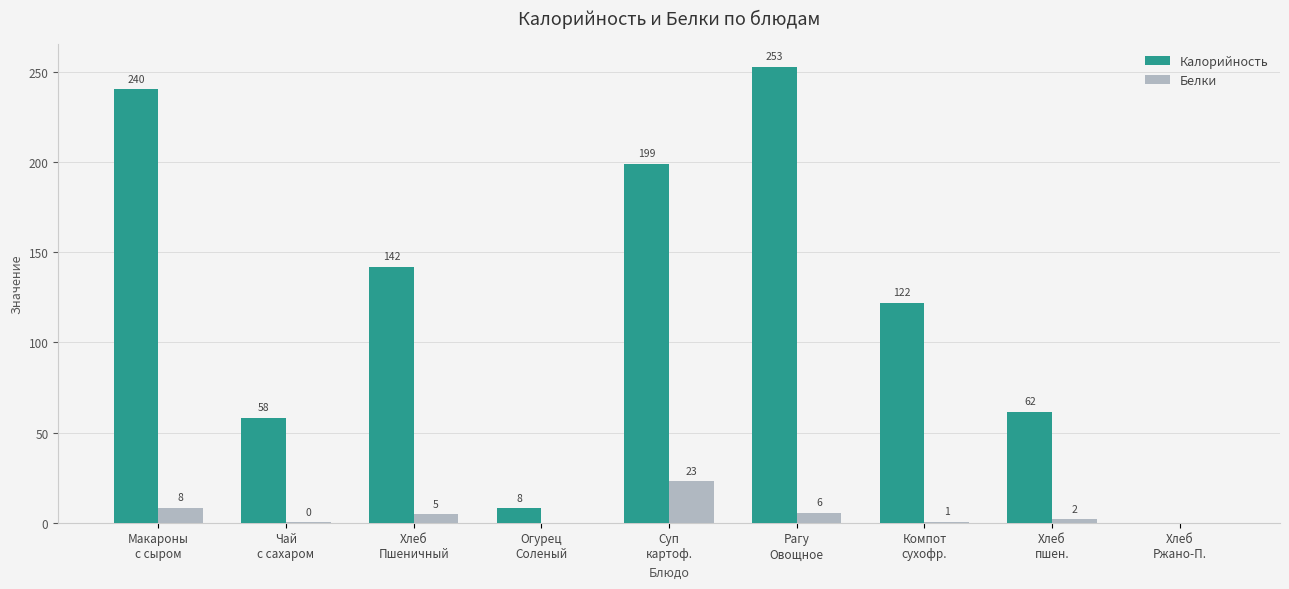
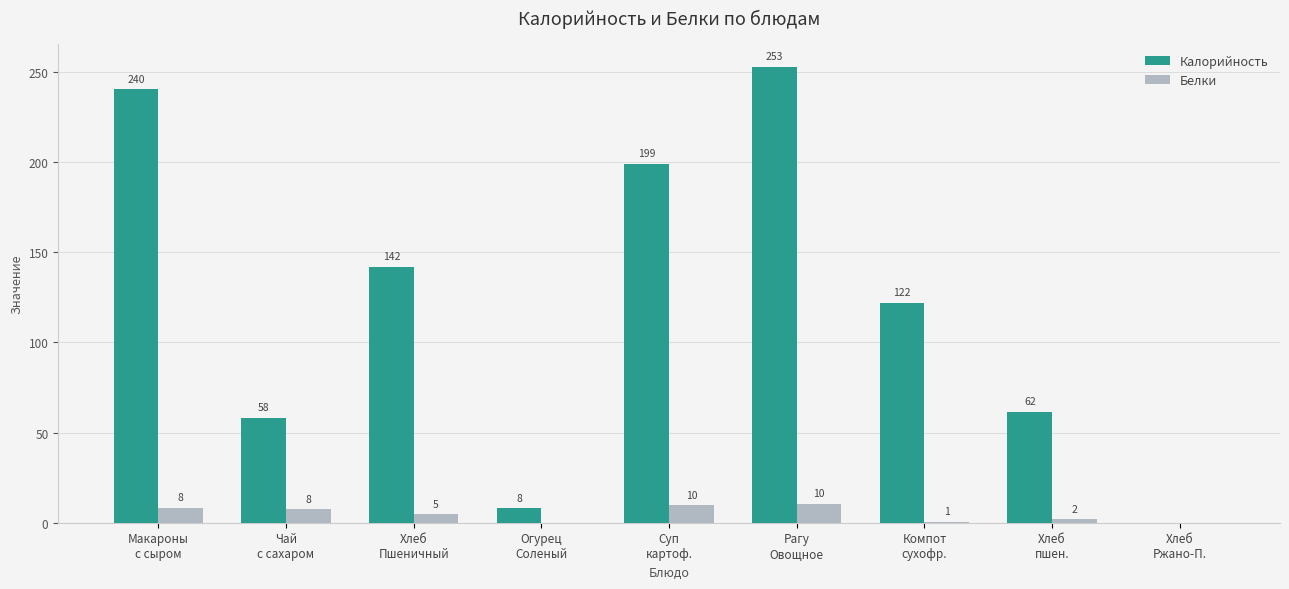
  {
    "Калорийность": {
      "Макароны с сыром": 240,
      "Чай с сахаром": 58,
      "Хлеб Пшеничный": 142,
      "Огурец Соленый": 8,
      "Суп картоф.": 199,
      "Рагу Овощное": 253,
      "Компот сухофр.": 122,
      "Хлеб пшен.": 62
    },
    "Белки": {
      "Макароны с сыром": 8,
-     "Чай с сахаром": 0,
+     "Чай с сахаром": 8,
      "Хлеб Пшеничный": 5,
-     "Суп картоф.": 23,
-     "Рагу Овощное": 6,
+     "Суп картоф.": 10,
+     "Рагу Овощное": 10,
      "Компот сухофр.": 1,
      "Хлеб пшен.": 2
    }
  }
